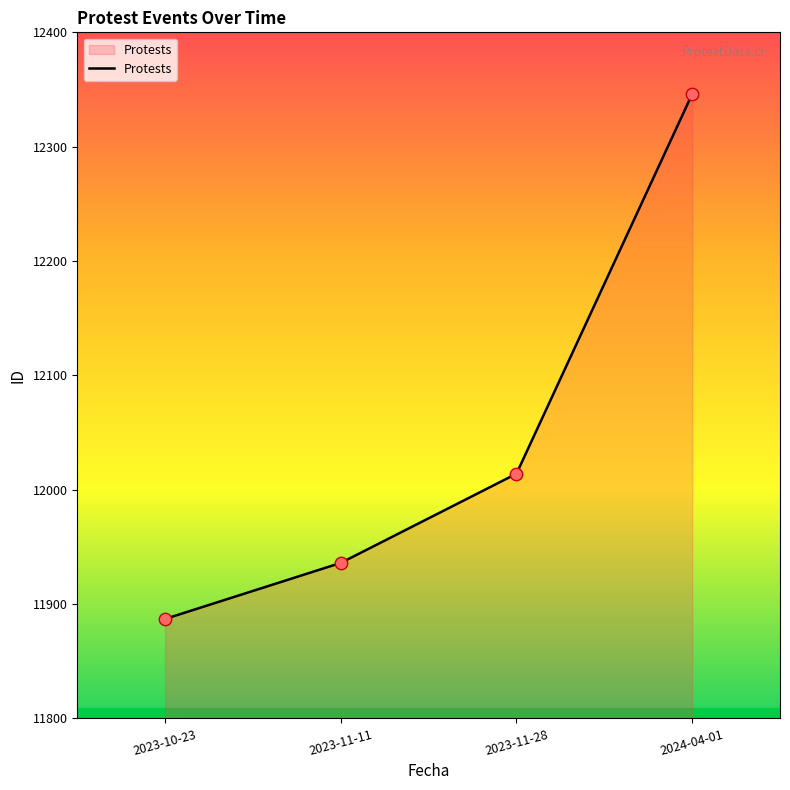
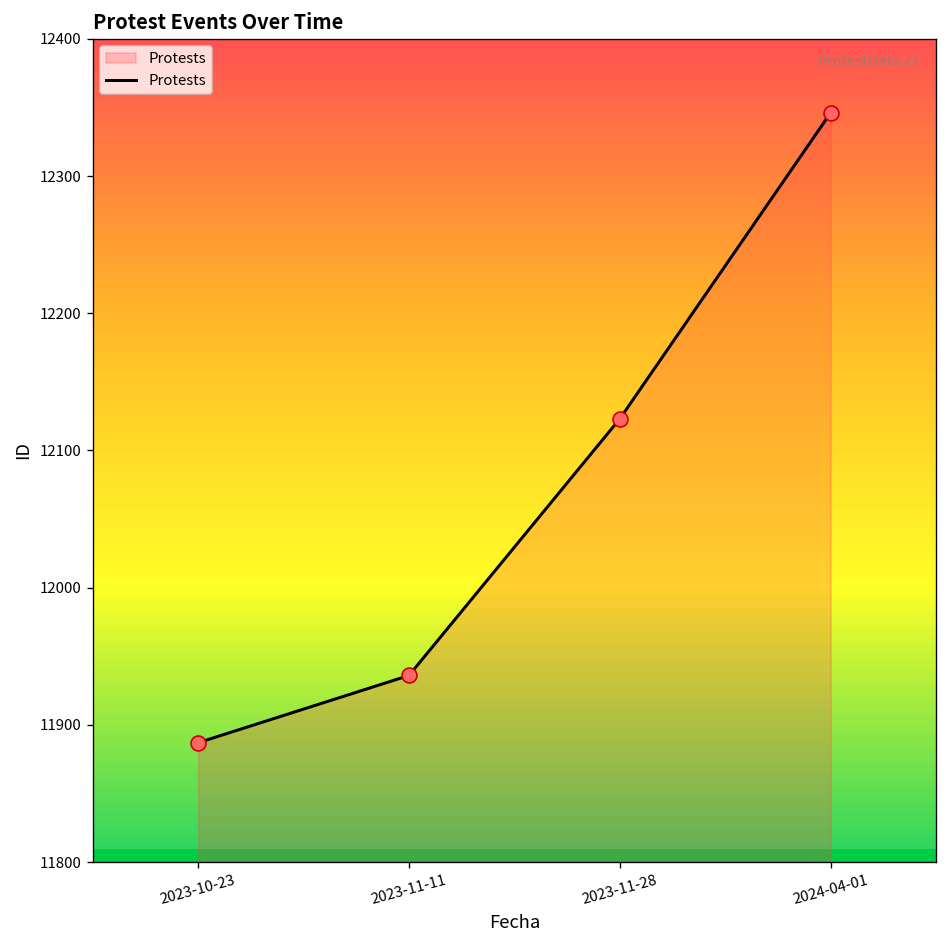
  {
    "2023-10-23": 11887,
    "2023-11-11": 11936,
-   "2023-11-28": 12014,
+   "2023-11-28": 12123,
    "2024-04-01": 12346
  }
